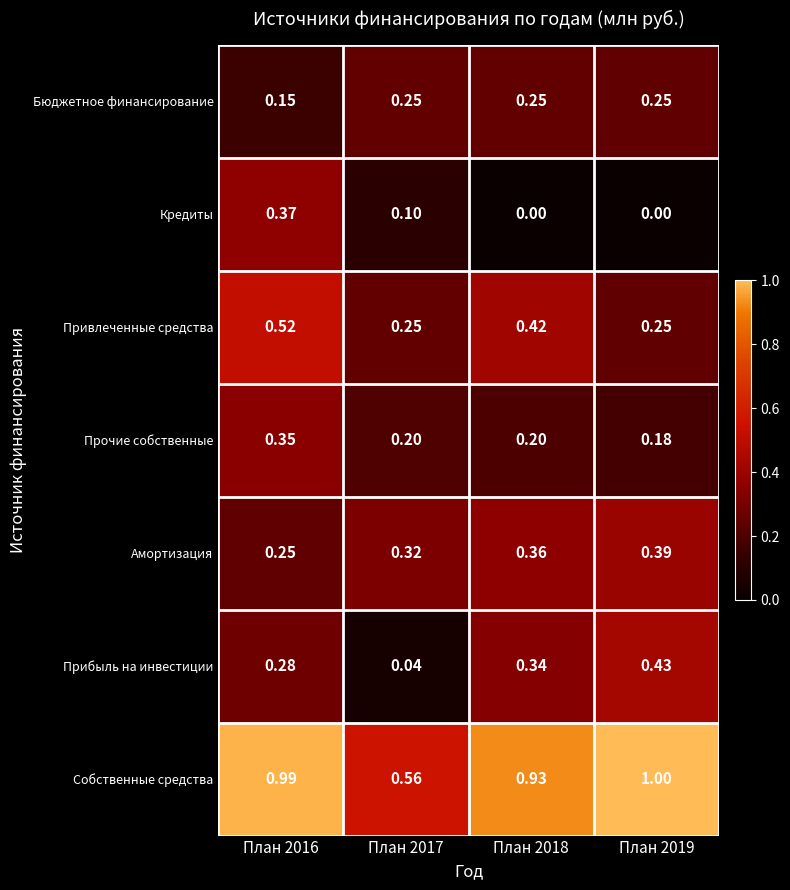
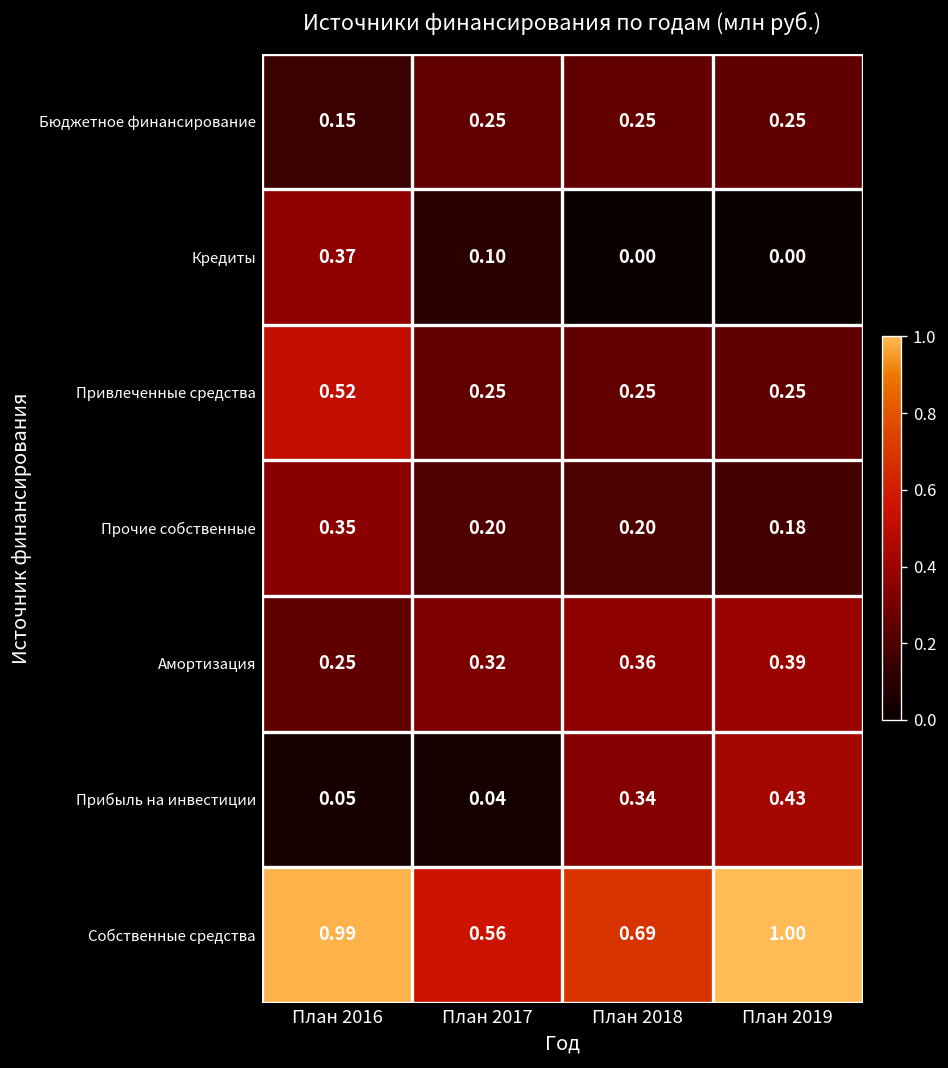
  {
    "Бюджетное финансирование": {
      "План 2016": 0.15,
      "План 2017": 0.25,
      "План 2018": 0.25,
      "План 2019": 0.25
    },
    "Кредиты": {
      "План 2016": 0.37,
      "План 2017": 0.10,
      "План 2018": 0.00,
      "План 2019": 0.00
    },
    "Привлеченные средства": {
      "План 2016": 0.52,
      "План 2017": 0.25,
-     "План 2018": 0.42,
+     "План 2018": 0.25,
      "План 2019": 0.25
    },
    "Прочие собственные": {
      "План 2016": 0.35,
      "План 2017": 0.20,
      "План 2018": 0.20,
      "План 2019": 0.18
    },
    "Амортизация": {
      "План 2016": 0.25,
      "План 2017": 0.32,
      "План 2018": 0.36,
      "План 2019": 0.39
    },
    "Прибыль на инвестиции": {
-     "План 2016": 0.28,
+     "План 2016": 0.05,
      "План 2017": 0.04,
      "План 2018": 0.34,
      "План 2019": 0.43
    },
    "Собственные средства": {
      "План 2016": 0.99,
      "План 2017": 0.56,
-     "План 2018": 0.93,
+     "План 2018": 0.69,
      "План 2019": 1.00
    }
  }
